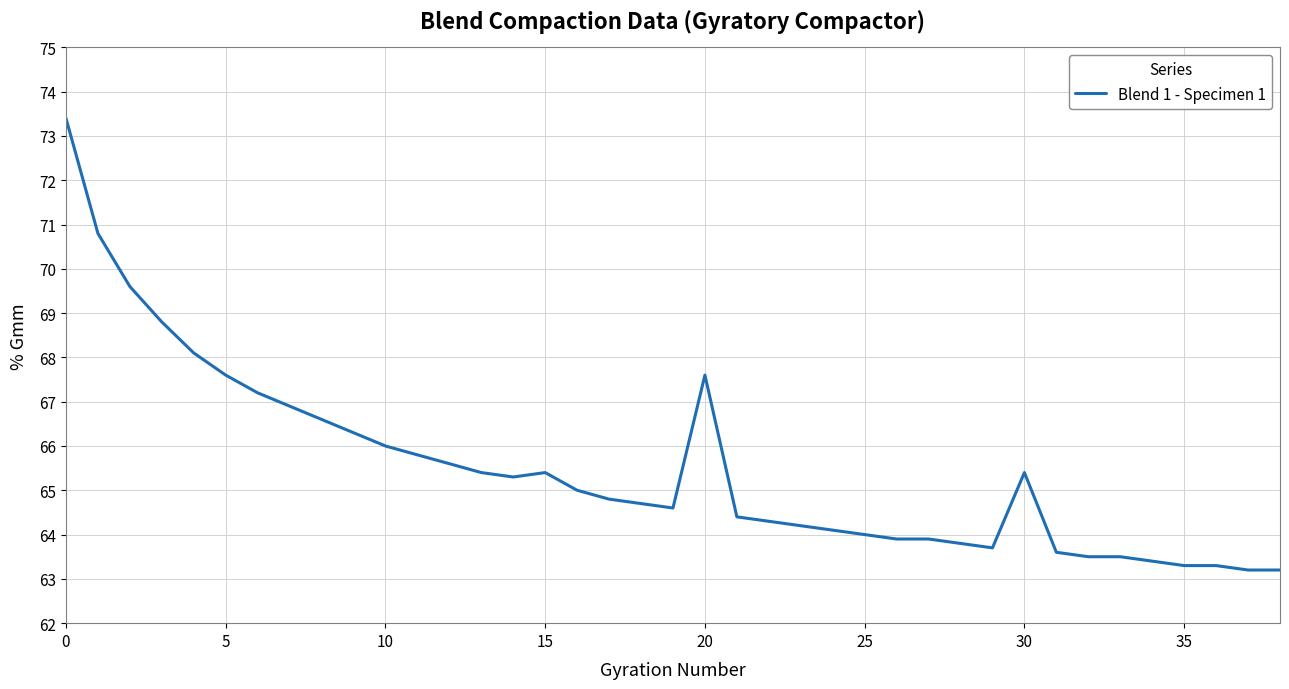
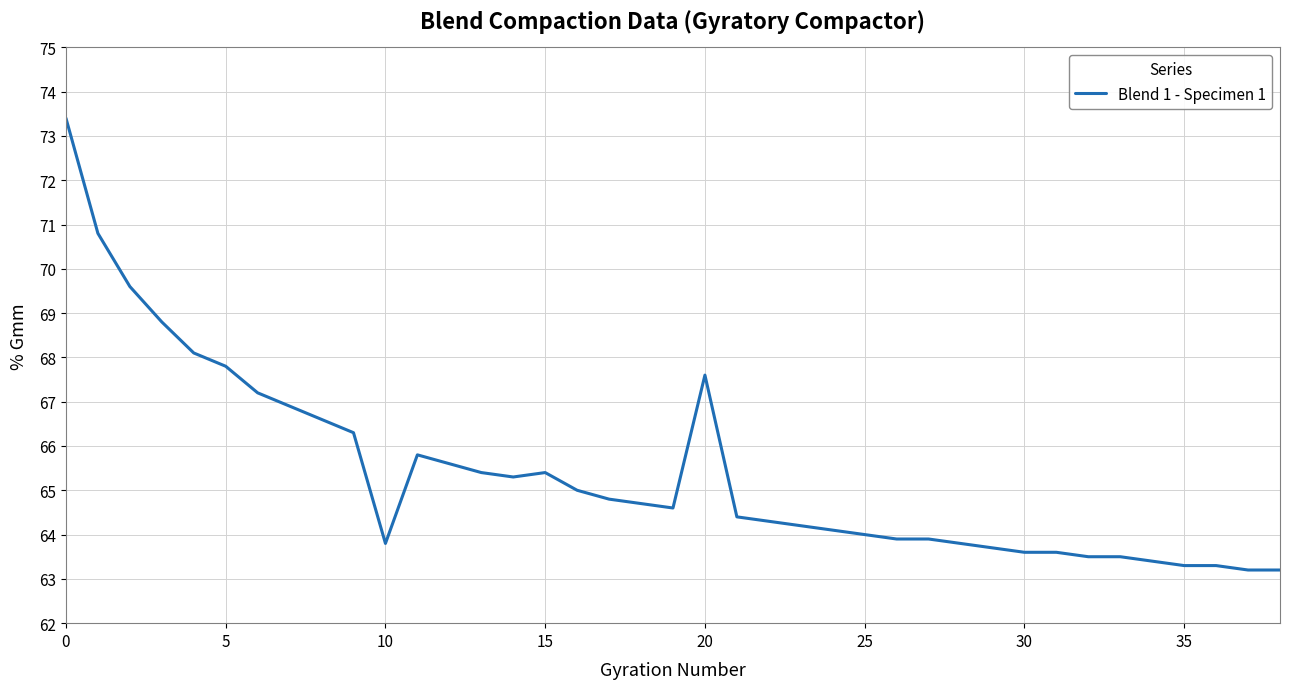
  {
    "0": 73.4,
-   "5": 67.6,
-   "10": 66.0,
+   "5": 67.8,
+   "10": 63.8,
    "15": 65.4,
    "20": 67.6,
    "25": 64.0,
-   "30": 65.4,
+   "30": 63.6,
    "35": 63.3
  }
